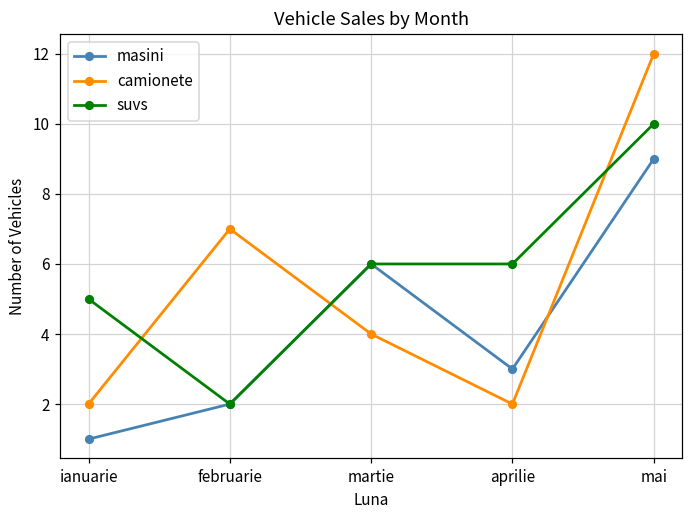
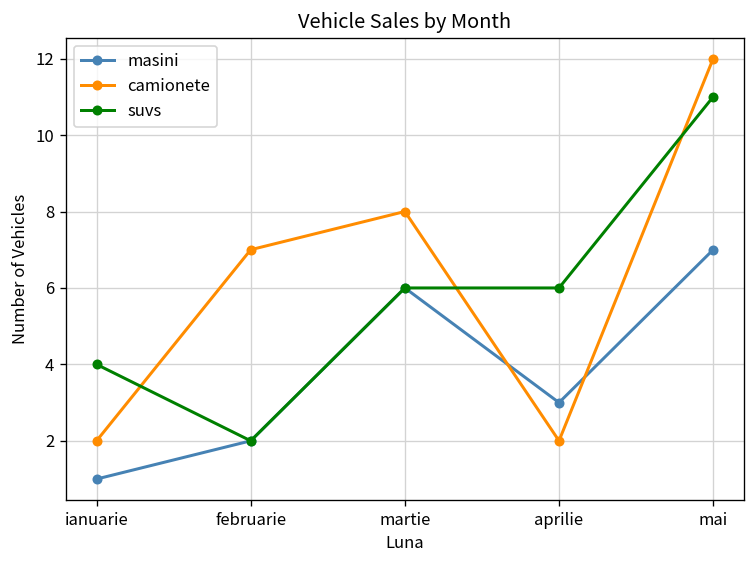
  {
    "masini": {
      "ianuarie": 1,
      "aprilie": 3,
-     "mai": 9
+     "mai": 7
    },
    "camionete": {
      "ianuarie": 2,
      "februarie": 7,
-     "martie": 4,
+     "martie": 8,
      "aprilie": 2,
      "mai": 12
    },
    "suvs": {
-     "ianuarie": 5,
+     "ianuarie": 4,
      "aprilie": 6,
-     "mai": 10
+     "mai": 11
    }
  }
